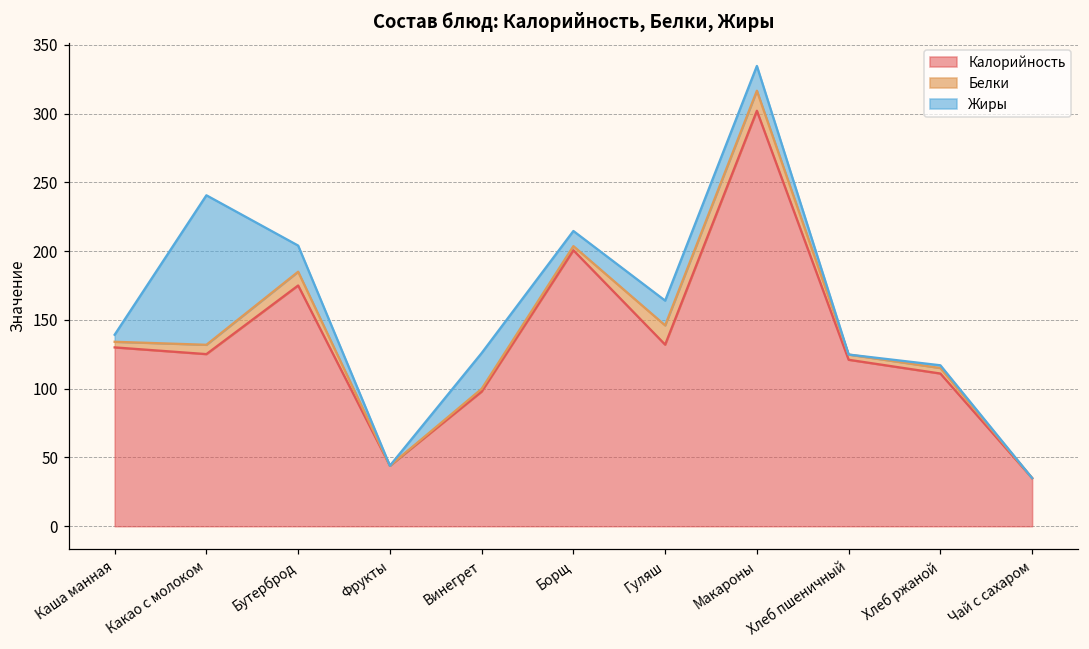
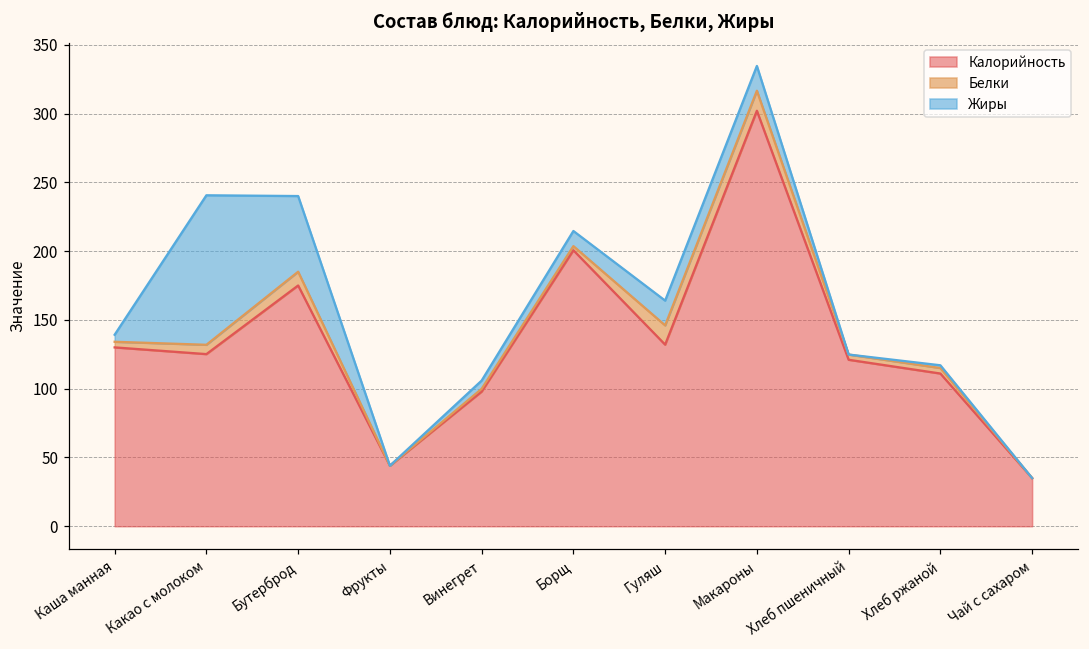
  {
    "Жиры": {
      "Каша манная": 5,
      "Какао с молоком": 109,
-     "Бутерброд": 19,
-     "Винегрет": 26,
+     "Бутерброд": 55,
+     "Винегрет": 6,
      "Борщ": 11,
      "Гуляш": 18,
      "Макароны": 18
    }
  }
